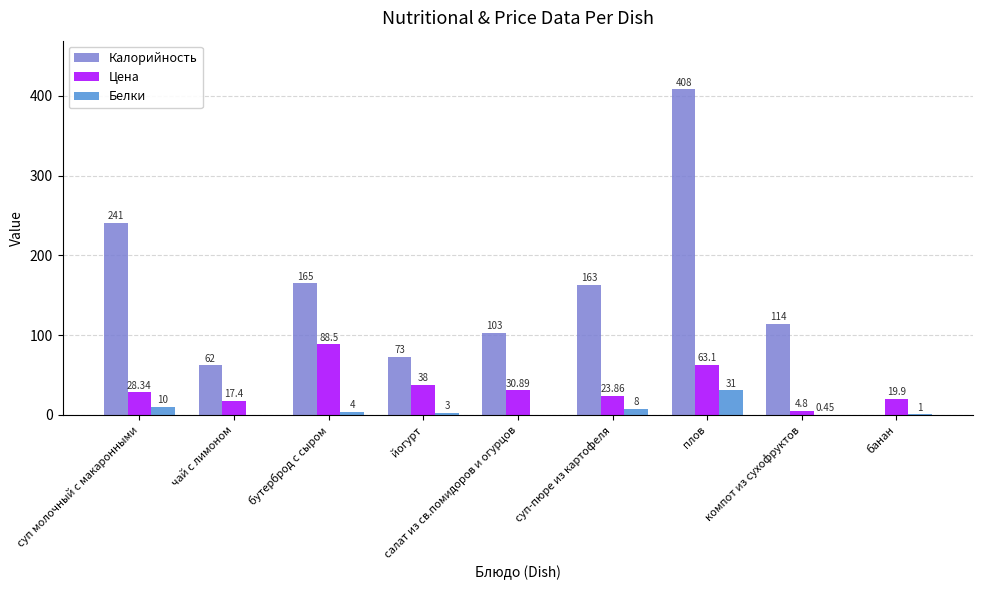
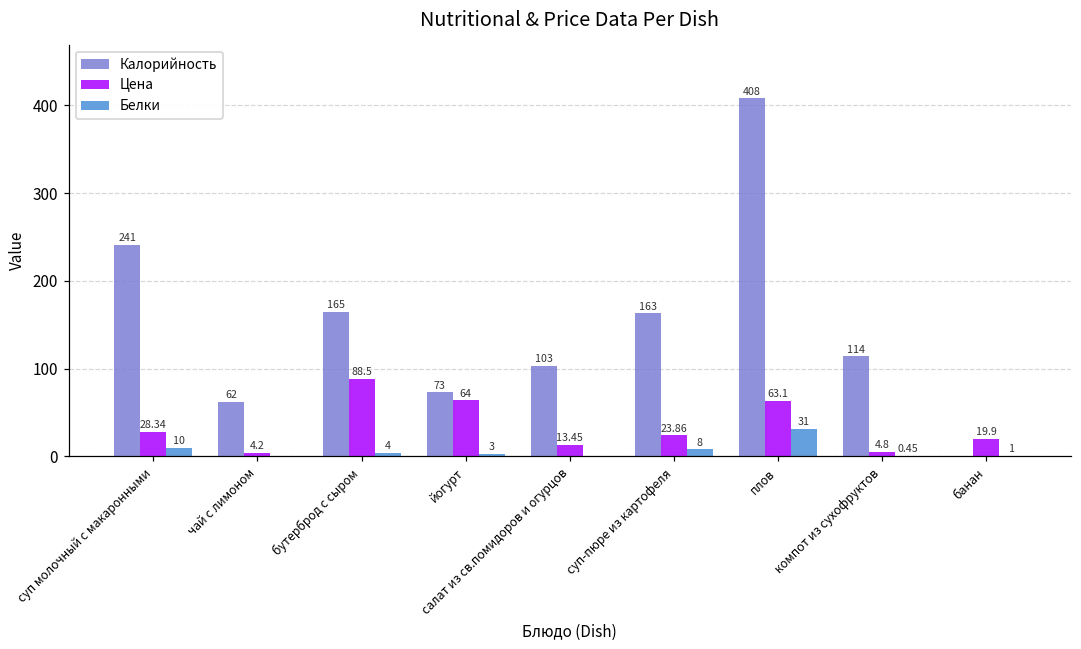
  {
    "Цена": {
      "суп молочный с макаронными": 28.34,
-     "чай с лимоном": 17.4,
+     "чай с лимоном": 4.2,
      "бутерброд с сыром": 88.5,
-     "йогурт": 38,
-     "салат из св.помидоров и огурцов": 30.89,
+     "йогурт": 64,
+     "салат из св.помидоров и огурцов": 13.45,
      "суп-пюре из картофеля": 23.86,
      "плов": 63.1,
      "компот из сухофруктов": 4.8,
      "банан": 19.9
    }
  }
